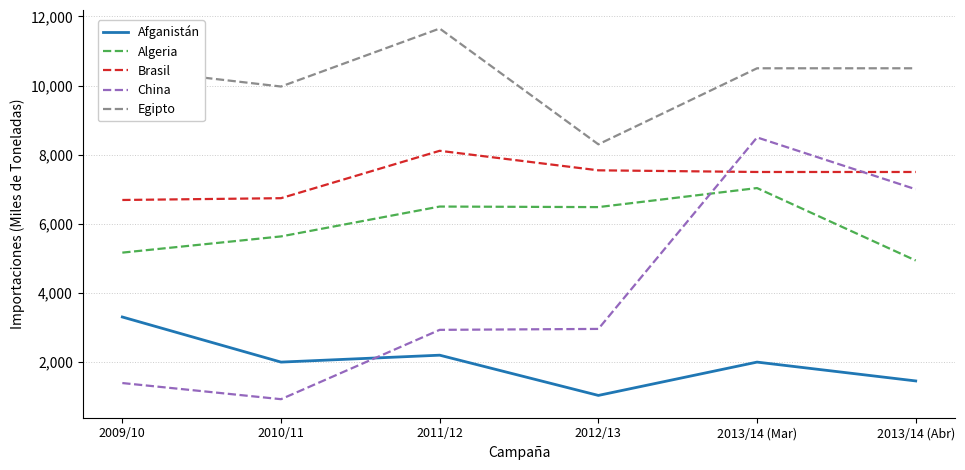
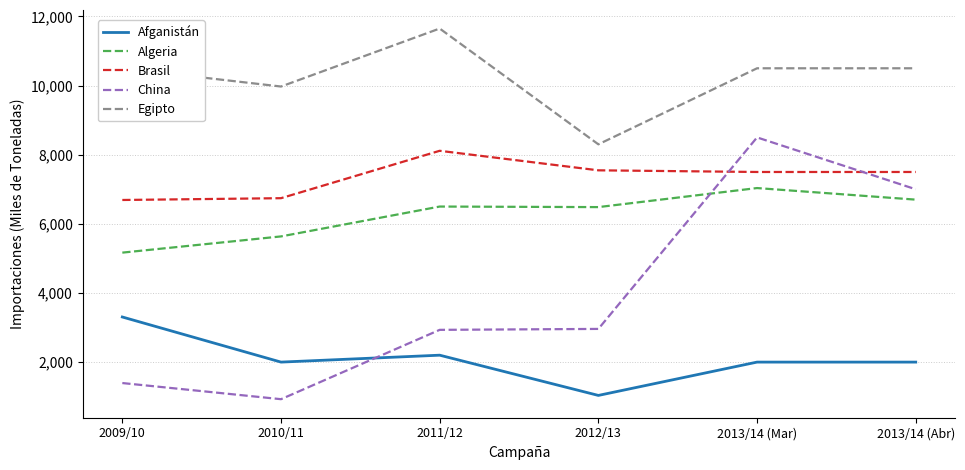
  {
    "Afganistán": {
      "2009/10": "3,300",
      "2010/11": "2,000",
      "2011/12": "2,200",
      "2012/13": "1,000",
      "2013/14 (Mar)": "2,000",
-     "2013/14 (Abr)": "1,500"
+     "2013/14 (Abr)": "2,000"
    },
    "Algeria": {
      "2009/10": "5,200",
      "2010/11": "5,600",
      "2011/12": "6,500",
      "2012/13": "6,500",
      "2013/14 (Mar)": "7,000",
-     "2013/14 (Abr)": "4,900"
+     "2013/14 (Abr)": "6,700"
    },
    "Brasil": {
      "2009/10": "6,700",
      "2010/11": "6,700",
      "2011/12": "8,100",
      "2012/13": "7,500",
      "2013/14 (Mar)": "7,500",
      "2013/14 (Abr)": "7,500"
    },
    "China": {
      "2009/10": "1,400",
      "2010/11": "900",
      "2011/12": "2,900",
      "2012/13": "3,000",
      "2013/14 (Mar)": "8,500",
      "2013/14 (Abr)": "7,000"
    },
    "Egipto": {
      "2010/11": "10,000",
      "2011/12": "11,700",
      "2012/13": "8,300",
      "2013/14 (Mar)": "10,500",
      "2013/14 (Abr)": "10,500"
    }
  }
